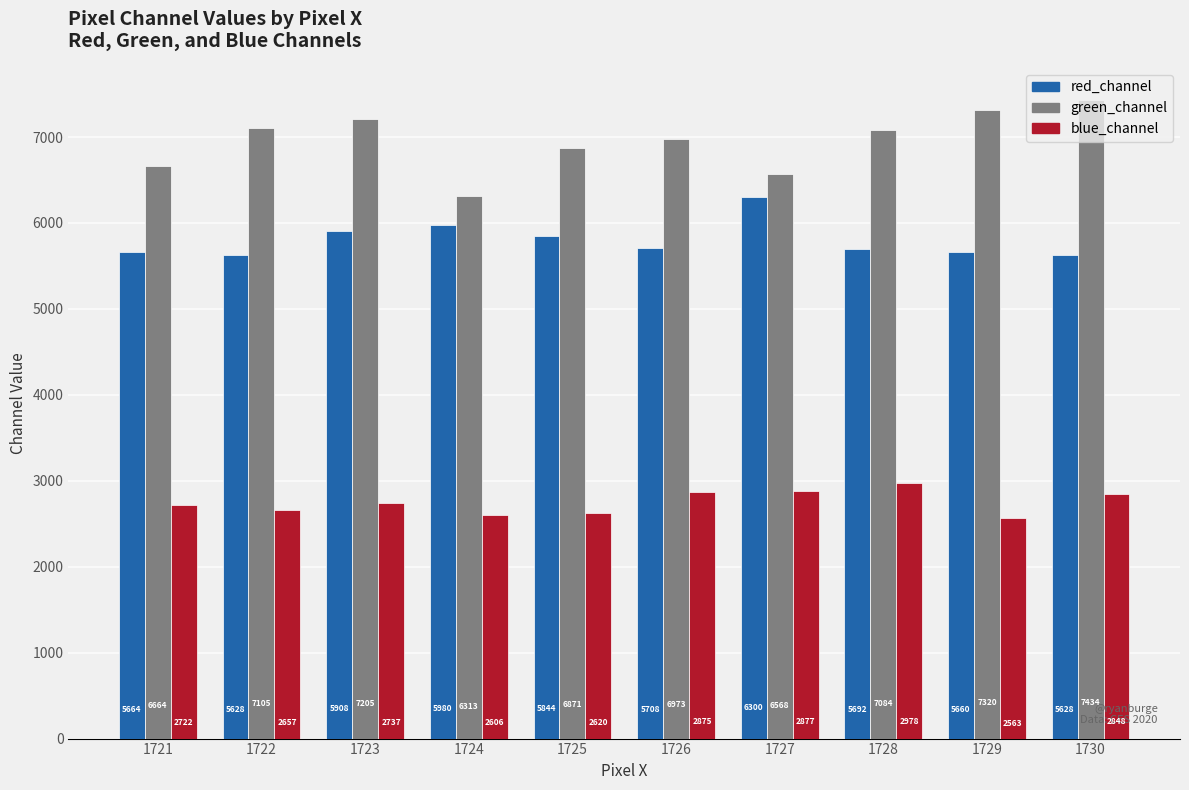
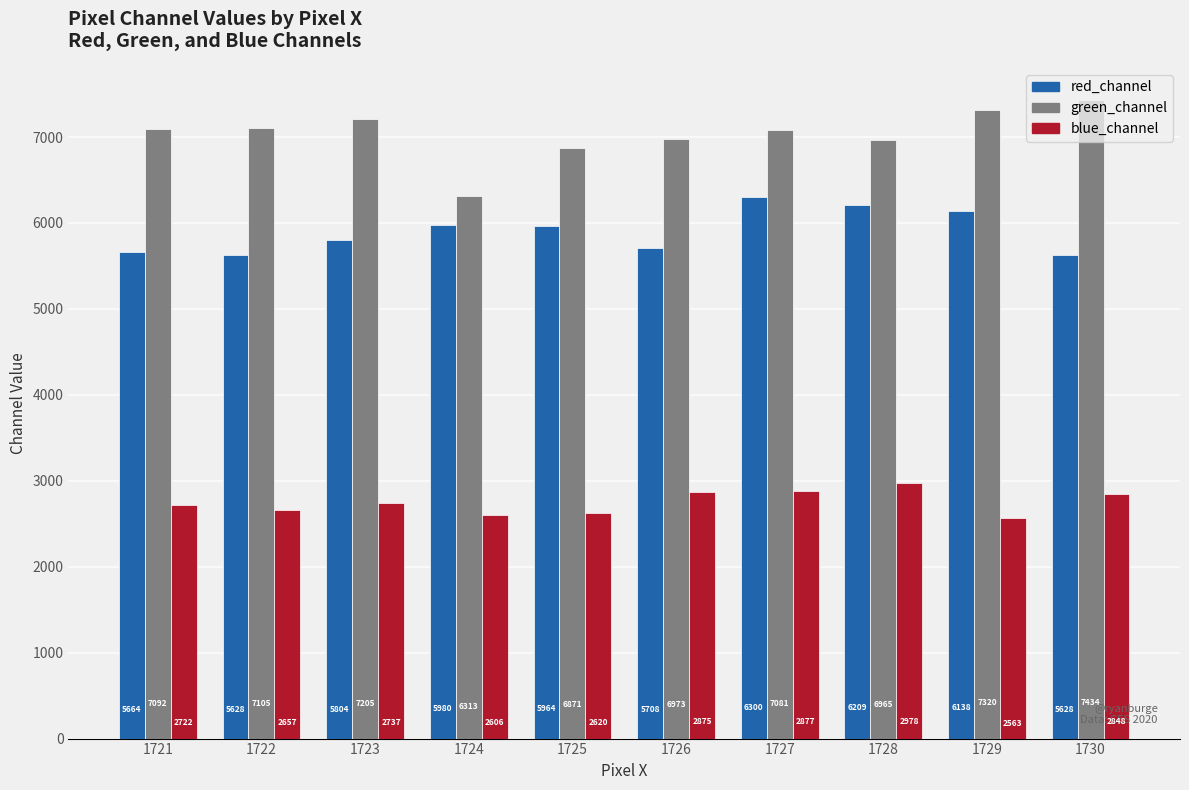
  {
    "red_channel": {
      "1721": 5664,
      "1722": 5628,
-     "1723": 5908,
+     "1723": 5804,
      "1724": 5980,
-     "1725": 5844,
+     "1725": 5964,
      "1726": 5708,
      "1727": 6300,
-     "1728": 5692,
-     "1729": 5660,
+     "1728": 6209,
+     "1729": 6138,
      "1730": 5628
    },
    "green_channel": {
-     "1721": 6664,
+     "1721": 7092,
      "1722": 7105,
      "1723": 7205,
      "1724": 6313,
      "1725": 6871,
      "1726": 6973,
-     "1727": 6568,
-     "1728": 7084,
+     "1727": 7081,
+     "1728": 6965,
      "1729": 7320
    },
    "blue_channel": {
      "1721": 2722,
      "1722": 2657,
      "1723": 2737,
      "1724": 2606,
      "1725": 2620,
      "1726": 2875,
      "1727": 2877,
      "1728": 2978,
      "1729": 2563
    }
  }
